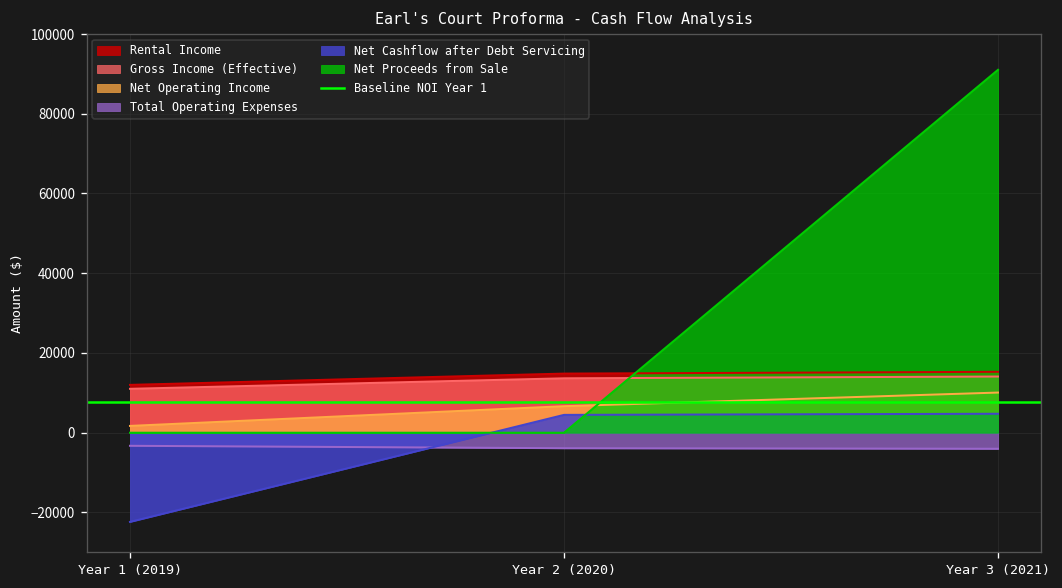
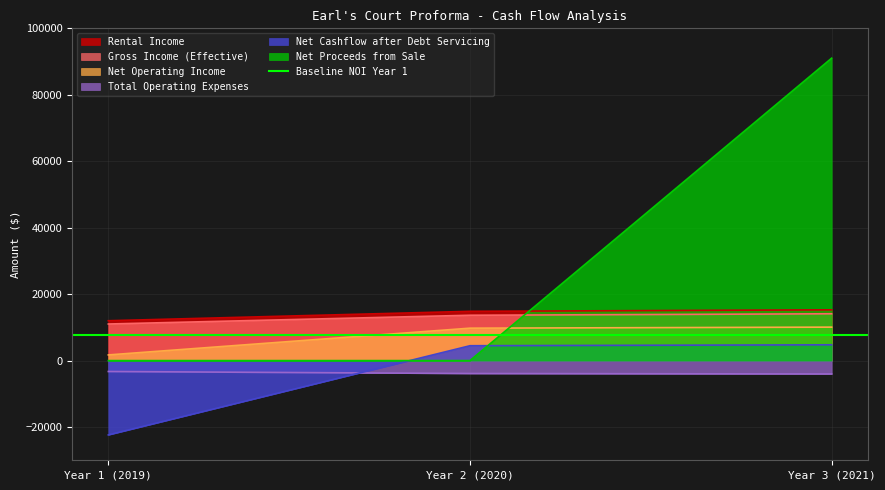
  {
    "Rental Income": {
      "Year 1 (2019)": 12000,
      "Year 2 (2020)": 15000,
      "Year 3 (2021)": 15000
    },
    "Gross Income (Effective)": {
      "Year 1 (2019)": 11000,
      "Year 2 (2020)": 14000,
      "Year 3 (2021)": 14000
    },
    "Net Operating Income": {
      "Year 1 (2019)": 2000,
-     "Year 2 (2020)": 7000,
+     "Year 2 (2020)": 10000,
      "Year 3 (2021)": 10000
    },
    "Net Proceeds from Sale": {
      "Year 3 (2021)": 91000
    }
  }
